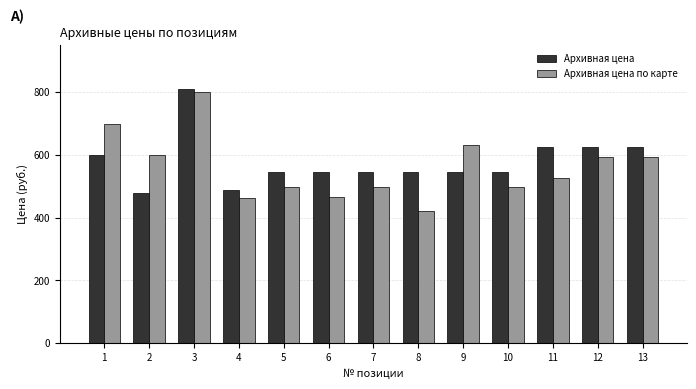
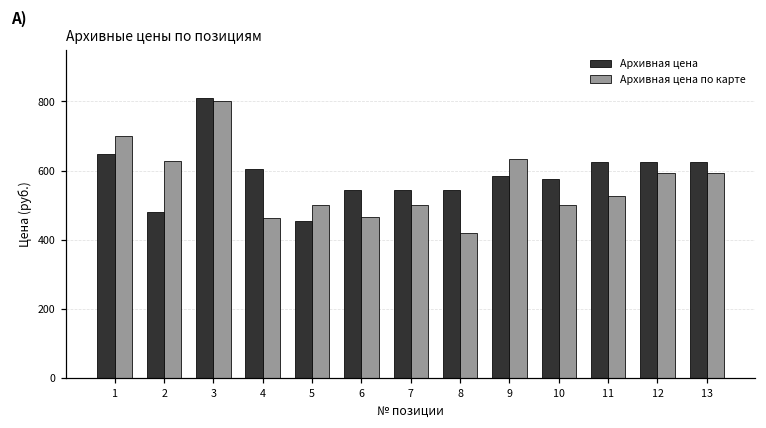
  {
    "Архивная цена": {
-     "1": 600,
+     "1": 650,
      "2": 480,
      "3": 810,
-     "4": 490,
-     "5": 550,
+     "4": 600,
+     "5": 460,
      "6": 550,
      "7": 550,
      "8": 550,
-     "9": 550,
-     "10": 550,
+     "9": 580,
+     "10": 580,
      "11": 630,
      "12": 630,
      "13": 630
    },
    "Архивная цена по карте": {
      "1": 700,
-     "2": 600,
+     "2": 630,
      "3": 800,
      "4": 460,
      "5": 500,
      "6": 470,
      "7": 500,
      "8": 420,
      "9": 630,
      "10": 500,
      "11": 530,
      "12": 590,
      "13": 590
    }
  }
